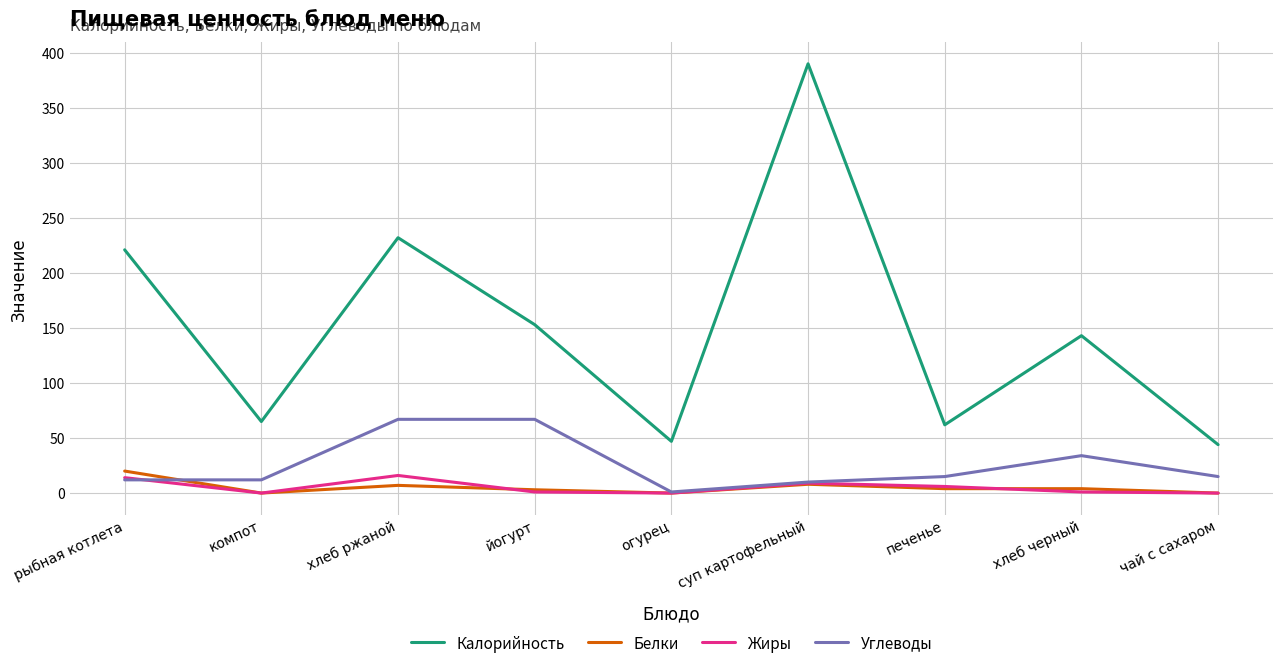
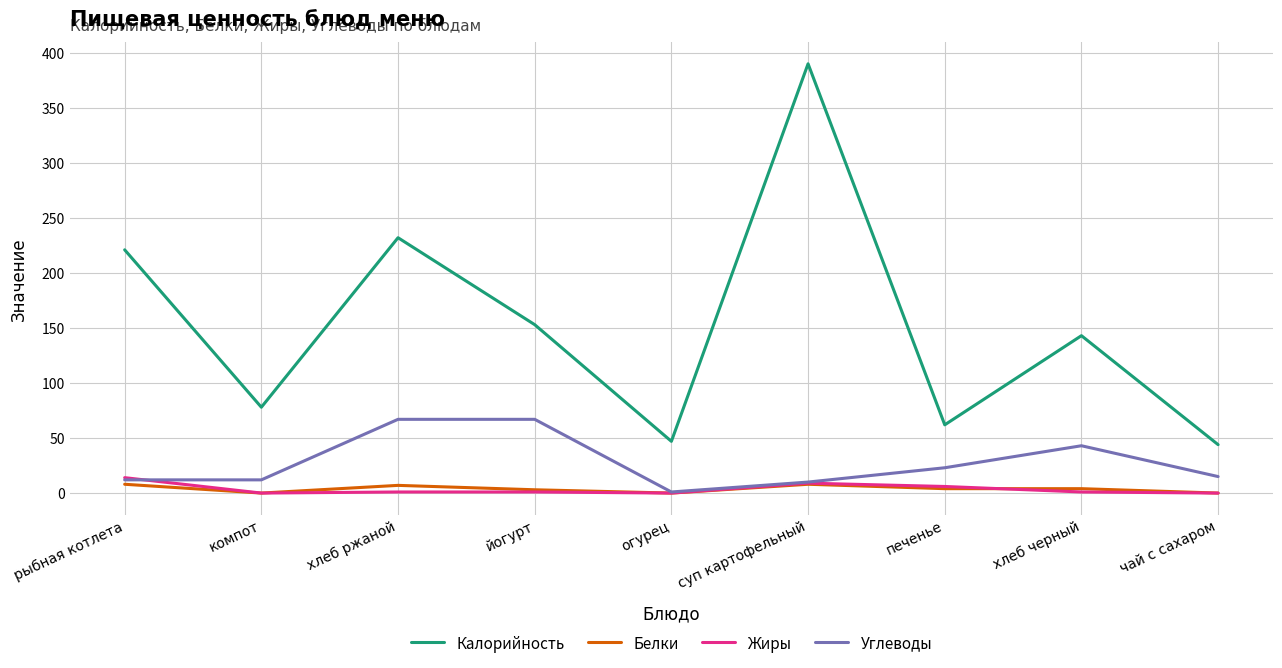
  {
    "Калорийность": {
      "рыбная котлета": 221,
-     "компот": 65,
+     "компот": 78,
      "хлеб ржаной": 232,
      "йогурт": 153,
      "огурец": 47,
      "суп картофельный": 390,
      "печенье": 62,
      "хлеб черный": 143,
      "чай с сахаром": 44
    },
    "Белки": {
-     "рыбная котлета": 20,
+     "рыбная котлета": 8,
      "хлеб ржаной": 7,
      "хлеб черный": 4
    },
    "Жиры": {
-     "хлеб ржаной": 16,
+     "хлеб ржаной": 1,
      "хлеб черный": 1
    },
    "Углеводы": {
      "компот": 12,
      "хлеб ржаной": 67,
      "йогурт": 67,
-     "печенье": 15,
-     "хлеб черный": 34,
+     "печенье": 23,
+     "хлеб черный": 43,
      "чай с сахаром": 15
    }
  }
